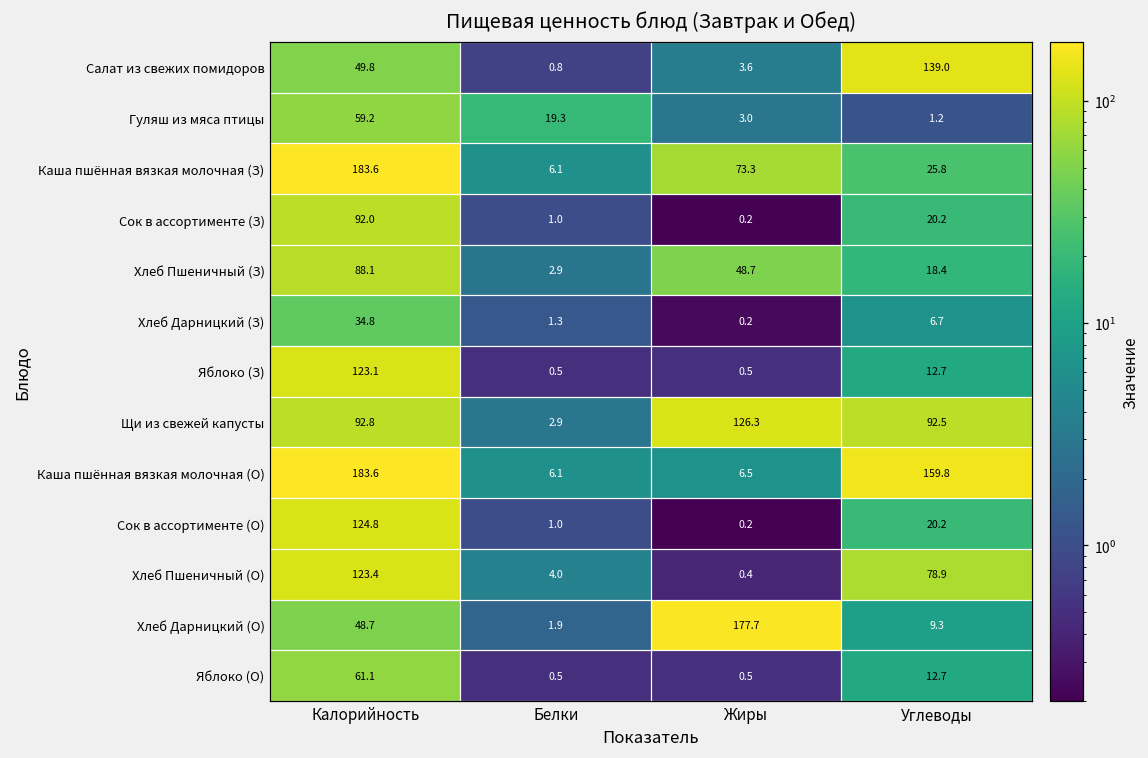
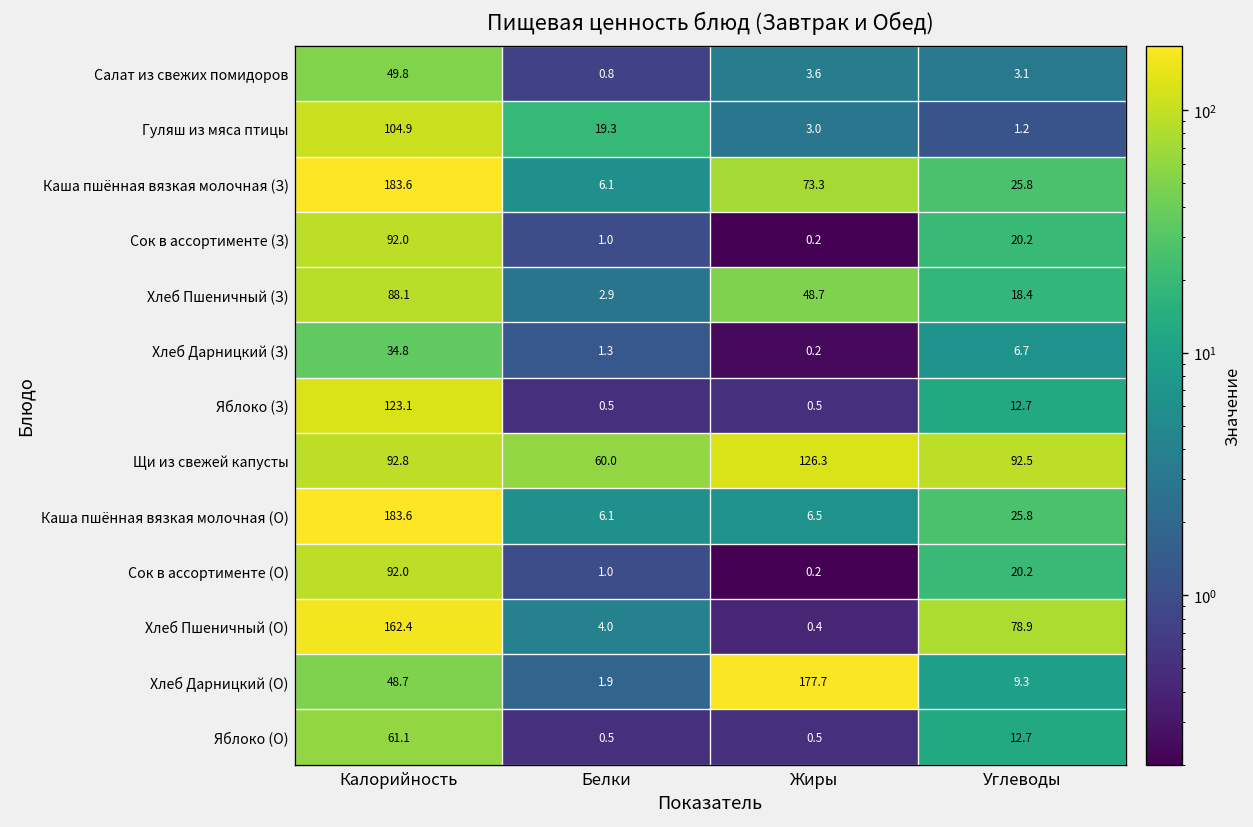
  {
    "Салат из свежих помидоров": {
      "Калорийность": 49.8,
      "Белки": 0.8,
      "Жиры": 3.6,
-     "Углеводы": 139.0
+     "Углеводы": 3.1
    },
    "Гуляш из мяса птицы": {
-     "Калорийность": 59.2,
+     "Калорийность": 104.9,
      "Белки": 19.3,
      "Жиры": 3.0,
      "Углеводы": 1.2
    },
    "Каша пшённая вязкая молочная (З)": {
      "Калорийность": 183.6,
      "Белки": 6.1,
      "Жиры": 73.3,
      "Углеводы": 25.8
    },
    "Сок в ассортименте (З)": {
      "Калорийность": 92.0,
      "Белки": 1.0,
      "Жиры": 0.2,
      "Углеводы": 20.2
    },
    "Хлеб Пшеничный (З)": {
      "Калорийность": 88.1,
      "Белки": 2.9,
      "Жиры": 48.7,
      "Углеводы": 18.4
    },
    "Хлеб Дарницкий (З)": {
      "Калорийность": 34.8,
      "Белки": 1.3,
      "Жиры": 0.2,
      "Углеводы": 6.7
    },
    "Яблоко (З)": {
      "Калорийность": 123.1,
      "Белки": 0.5,
      "Жиры": 0.5,
      "Углеводы": 12.7
    },
    "Щи из свежей капусты": {
      "Калорийность": 92.8,
-     "Белки": 2.9,
+     "Белки": 60.0,
      "Жиры": 126.3,
      "Углеводы": 92.5
    },
    "Каша пшённая вязкая молочная (О)": {
      "Калорийность": 183.6,
      "Белки": 6.1,
      "Жиры": 6.5,
-     "Углеводы": 159.8
+     "Углеводы": 25.8
    },
    "Сок в ассортименте (О)": {
-     "Калорийность": 124.8,
+     "Калорийность": 92.0,
      "Белки": 1.0,
      "Жиры": 0.2,
      "Углеводы": 20.2
    },
    "Хлеб Пшеничный (О)": {
-     "Калорийность": 123.4,
+     "Калорийность": 162.4,
      "Белки": 4.0,
      "Жиры": 0.4,
      "Углеводы": 78.9
    },
    "Хлеб Дарницкий (О)": {
      "Калорийность": 48.7,
      "Белки": 1.9,
      "Жиры": 177.7,
      "Углеводы": 9.3
    },
    "Яблоко (О)": {
      "Калорийность": 61.1,
      "Белки": 0.5,
      "Жиры": 0.5,
      "Углеводы": 12.7
    }
  }
